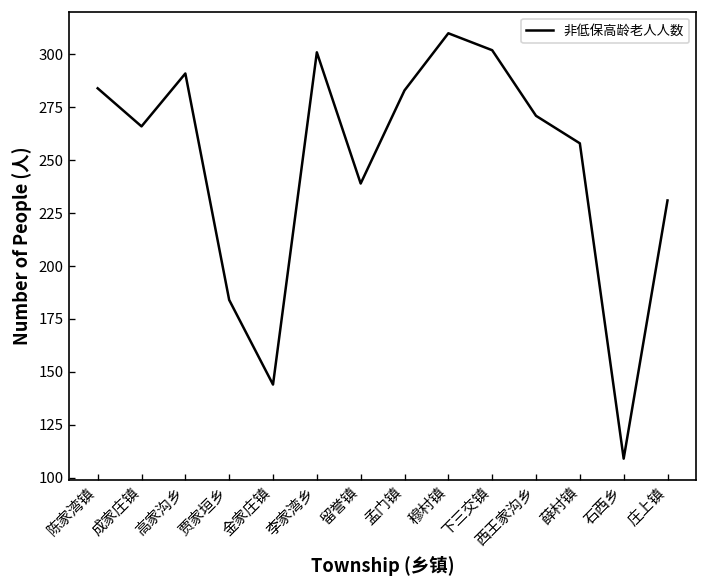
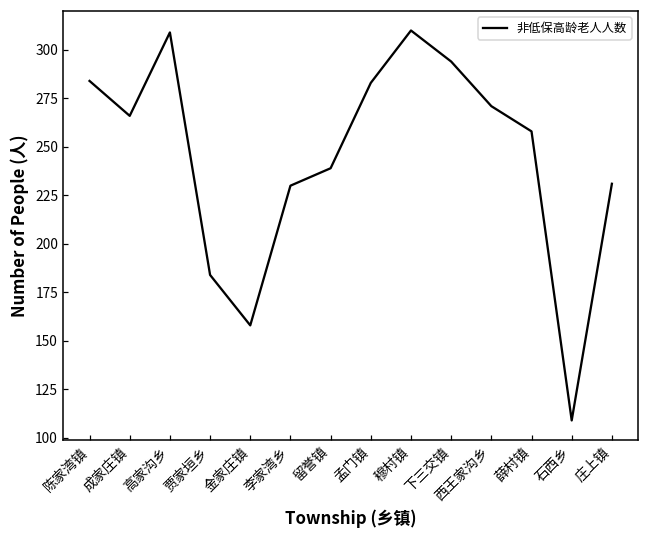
  {
    "陈家湾镇": 284,
    "成家庄镇": 266,
-   "高家沟乡": 291,
+   "高家沟乡": 309,
    "贾家垣乡": 184,
-   "金家庄镇": 144,
-   "李家湾乡": 301,
+   "金家庄镇": 158,
+   "李家湾乡": 230,
    "留誉镇": 239,
    "孟门镇": 283,
    "穆村镇": 310,
-   "下三交镇": 302,
+   "下三交镇": 294,
    "西王家沟乡": 271,
    "薛村镇": 258,
    "石西乡": 109,
    "庄上镇": 231
  }
